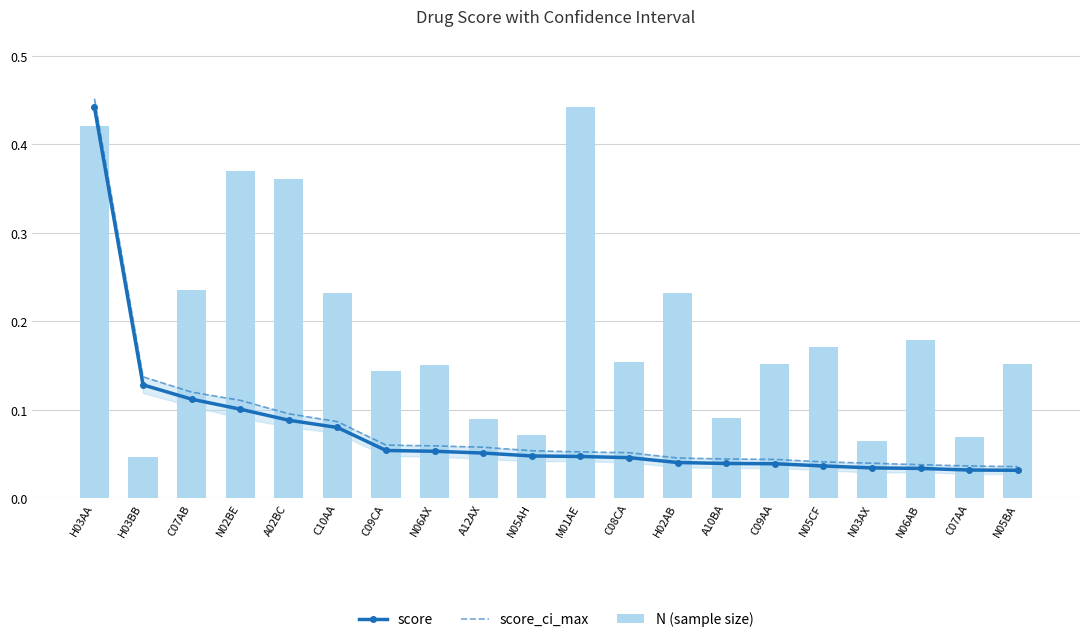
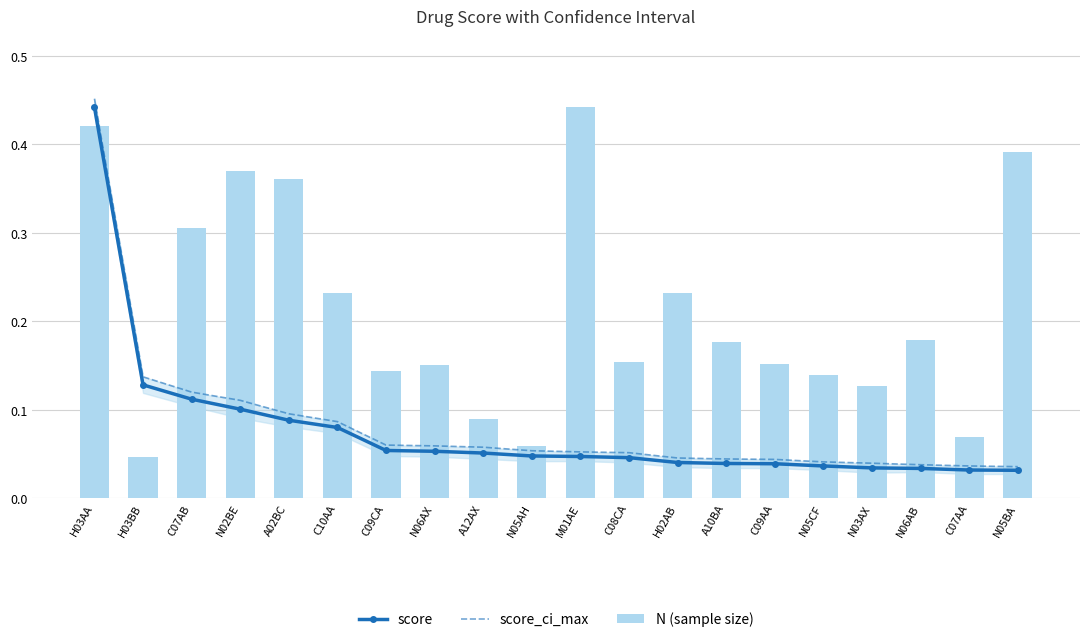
  {
    "N (sample size)": {
      "H03AA": 0.42,
      "H03BB": 0.05,
-     "C07AB": 0.24,
+     "C07AB": 0.31,
      "N02BE": 0.37,
      "A02BC": 0.36,
      "C10AA": 0.23,
      "C09CA": 0.14,
      "N06AX": 0.15,
      "A12AX": 0.09,
-     "N05AH": 0.07,
+     "N05AH": 0.06,
      "M01AE": 0.44,
      "C08CA": 0.15,
      "H02AB": 0.23,
-     "A10BA": 0.09,
+     "A10BA": 0.18,
      "C09AA": 0.15,
-     "N05CF": 0.17,
-     "N03AX": 0.06,
+     "N05CF": 0.14,
+     "N03AX": 0.13,
      "N06AB": 0.18,
      "C07AA": 0.07,
-     "N05BA": 0.15
+     "N05BA": 0.39
    }
  }
